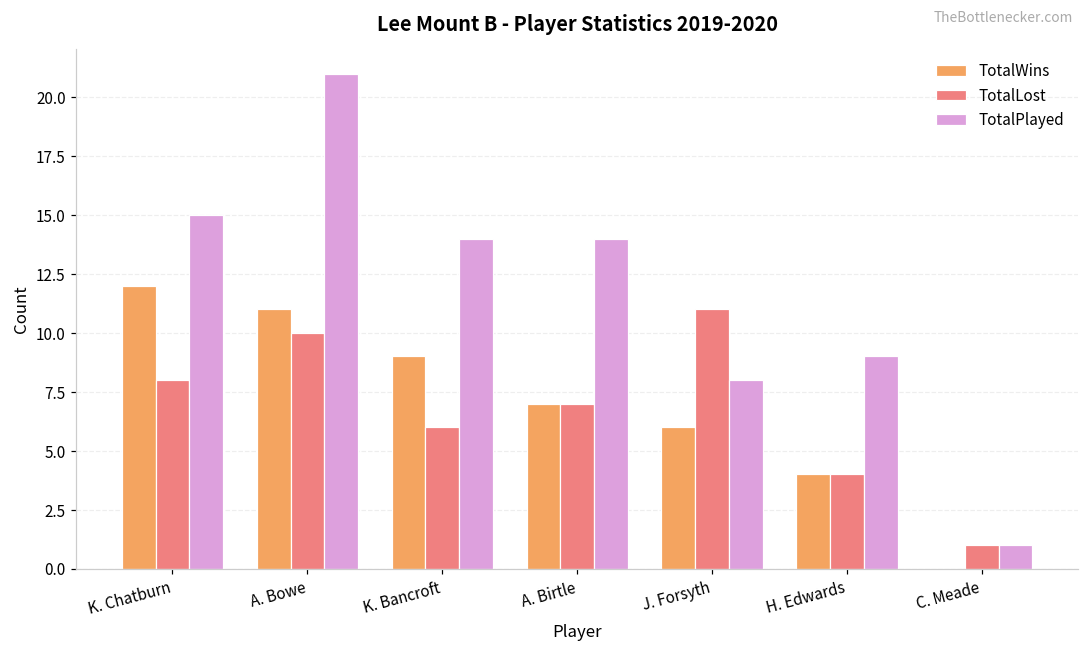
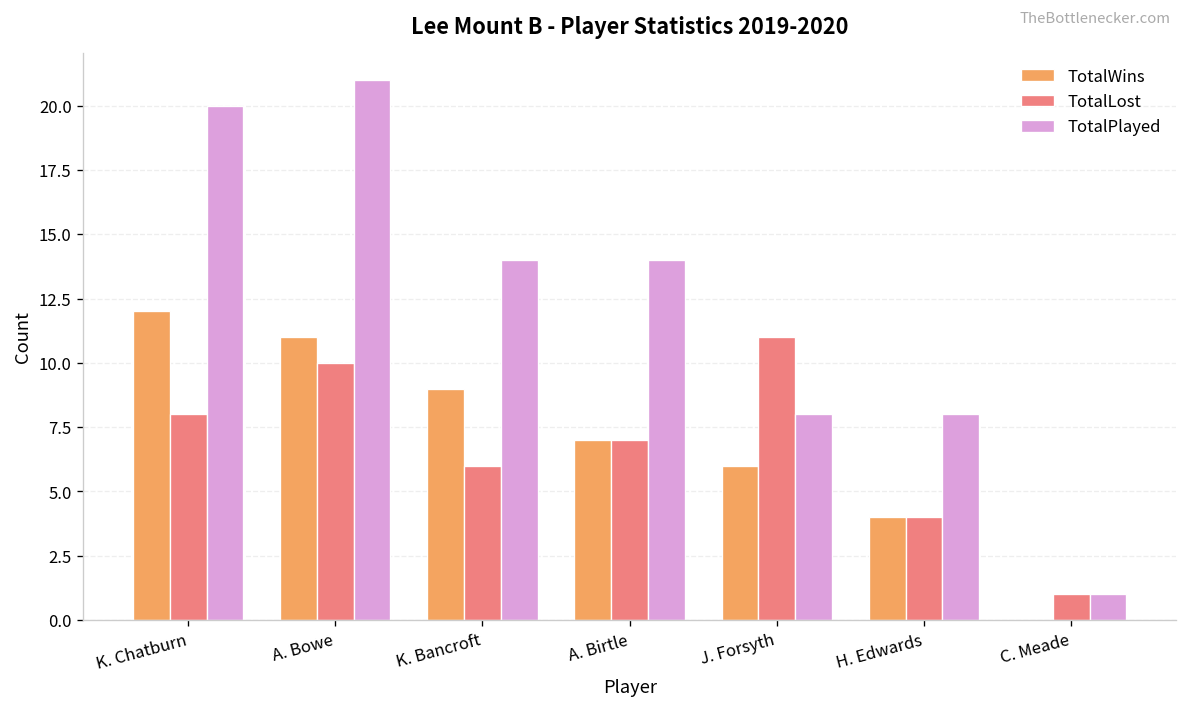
  {
    "TotalPlayed": {
-     "K. Chatburn": 15,
+     "K. Chatburn": 20,
      "A. Bowe": 21,
      "K. Bancroft": 14,
      "A. Birtle": 14,
      "J. Forsyth": 8,
-     "H. Edwards": 9,
+     "H. Edwards": 8,
      "C. Meade": 1
    }
  }
